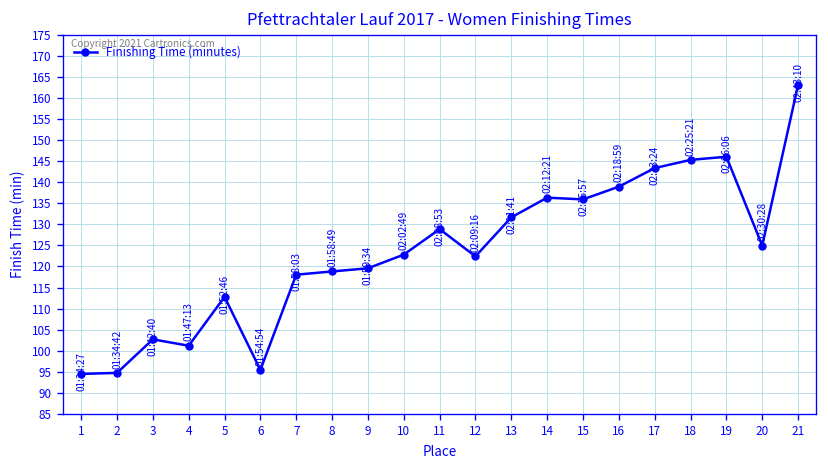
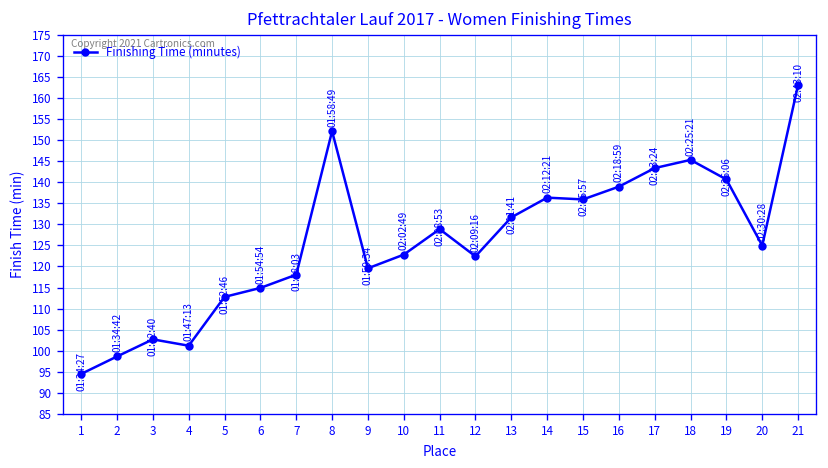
  {
-   "2": 95,
-   "6": 95,
-   "8": 119,
-   "19": 146
+   "2": 99,
+   "6": 115,
+   "8": 152,
+   "19": 141
  }
